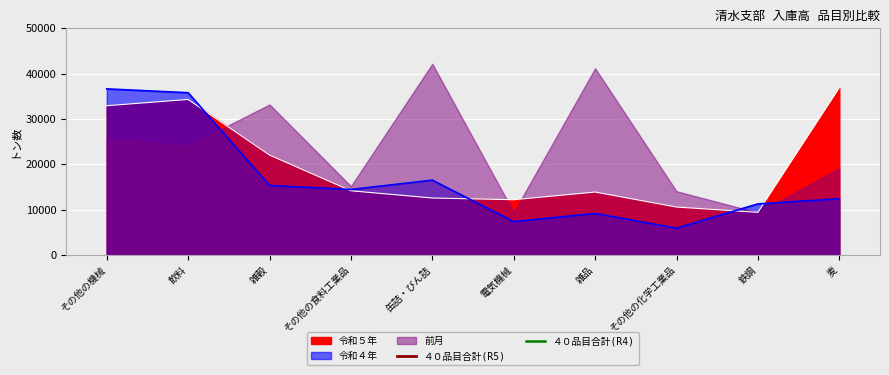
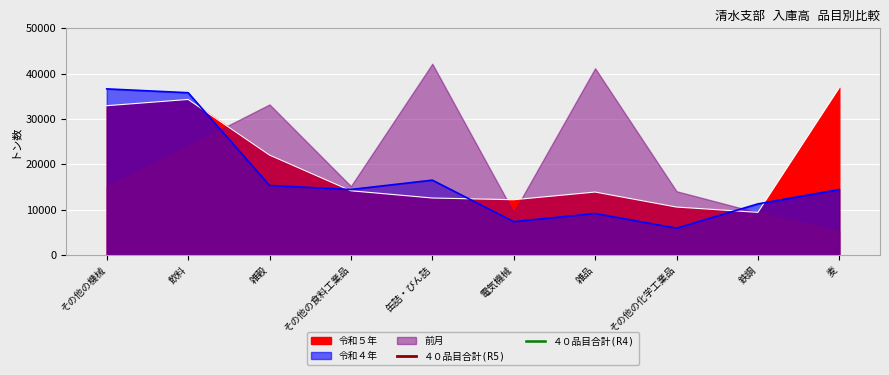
  {
    "令和５年": {
      "その他の機械": 33000,
      "飲料": 34000,
      "雑穀": 22000,
      "缶詰・びん詰": 13000,
      "電気機械": 12000,
      "雑品": 14000,
      "その他の化学工業品": 11000,
      "麦": 37000
    },
    "令和４年": {
      "その他の機械": 37000,
      "飲料": 36000,
      "雑穀": 15000,
      "缶詰・びん詰": 17000,
      "電気機械": 7000,
      "雑品": 9000,
      "その他の化学工業品": 6000,
      "鉄鋼": 11000,
-     "麦": 12000
+     "麦": 14000
    },
    "前月": {
-     "その他の機械": 26000,
+     "その他の機械": 15000,
      "飲料": 24000,
      "雑穀": 33000,
      "その他の食料工業品": 15000,
      "缶詰・びん詰": 42000,
      "電気機械": 9000,
      "雑品": 41000,
      "その他の化学工業品": 14000,
-     "麦": 19000
+     "麦": 5000
    }
  }
